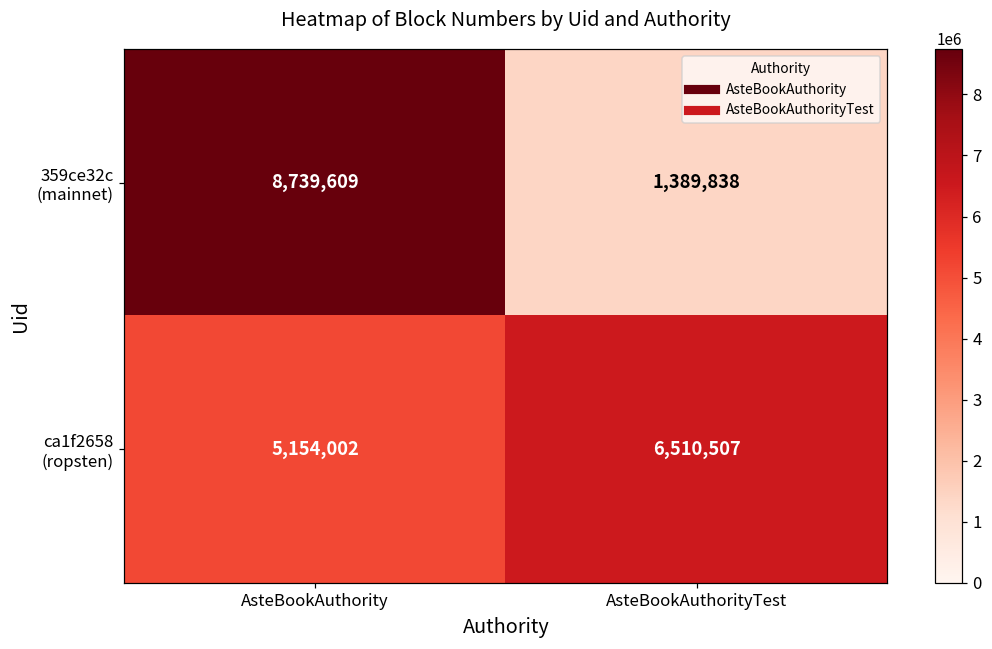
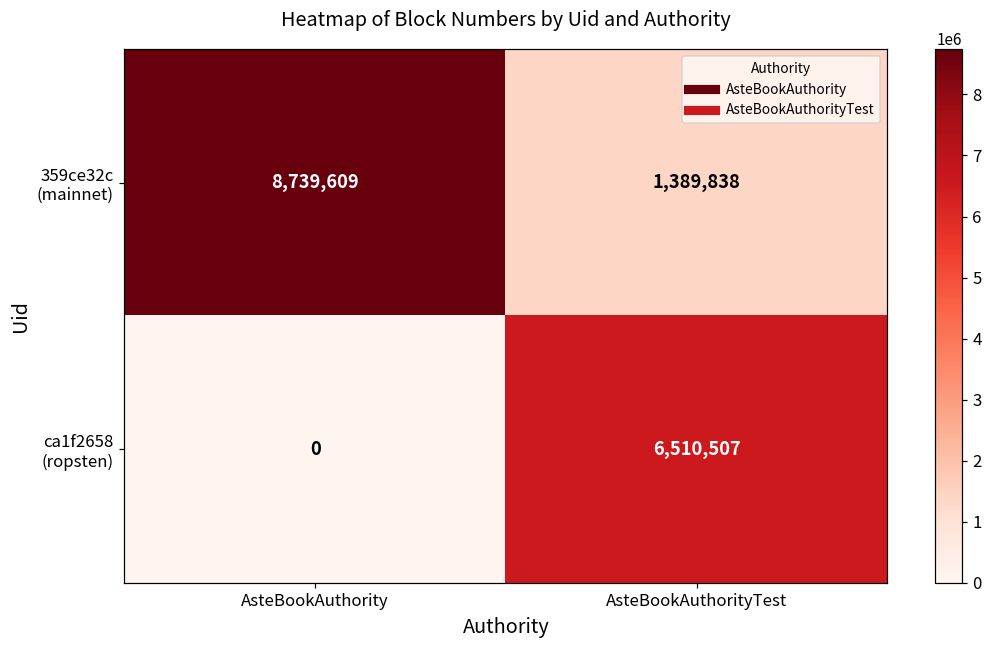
  {
    "359ce32c (mainnet)": {
      "AsteBookAuthority": "8,739,609",
      "AsteBookAuthorityTest": "1,389,838"
    },
    "ca1f2658 (ropsten)": {
-     "AsteBookAuthority": "5,154,002",
+     "AsteBookAuthority": "0",
      "AsteBookAuthorityTest": "6,510,507"
    }
  }
